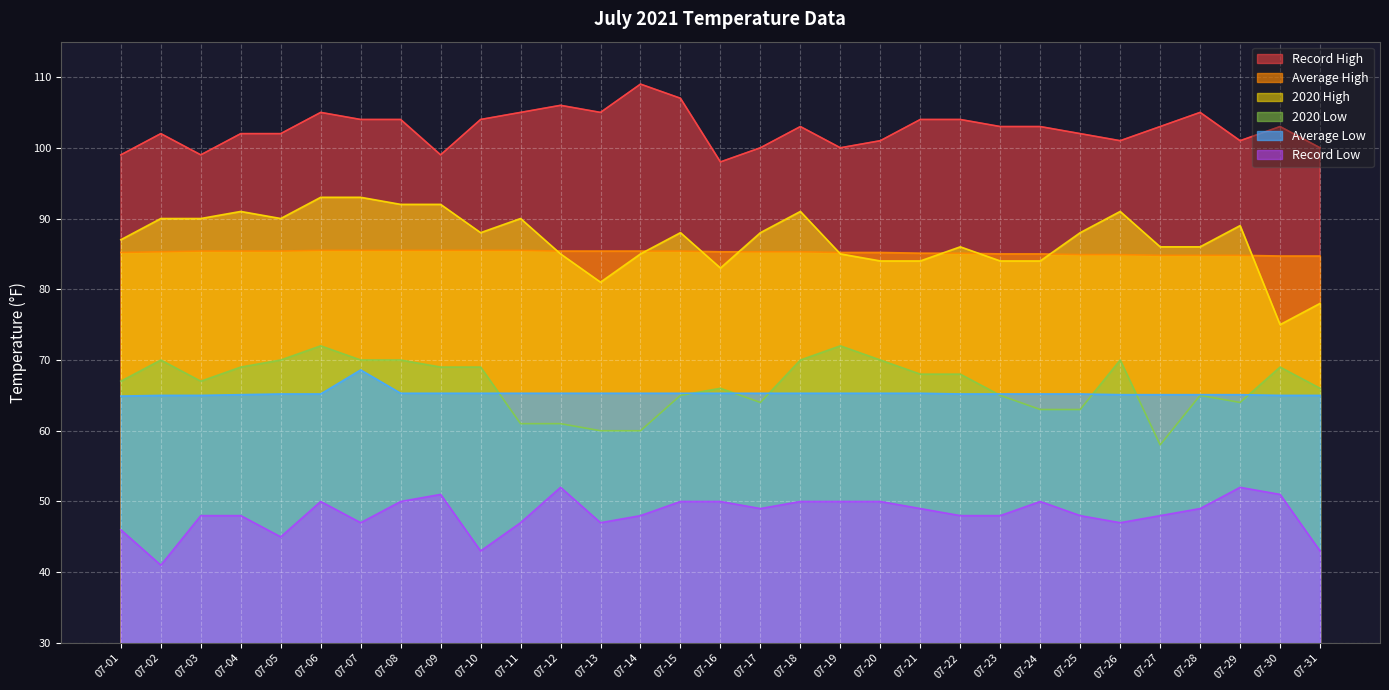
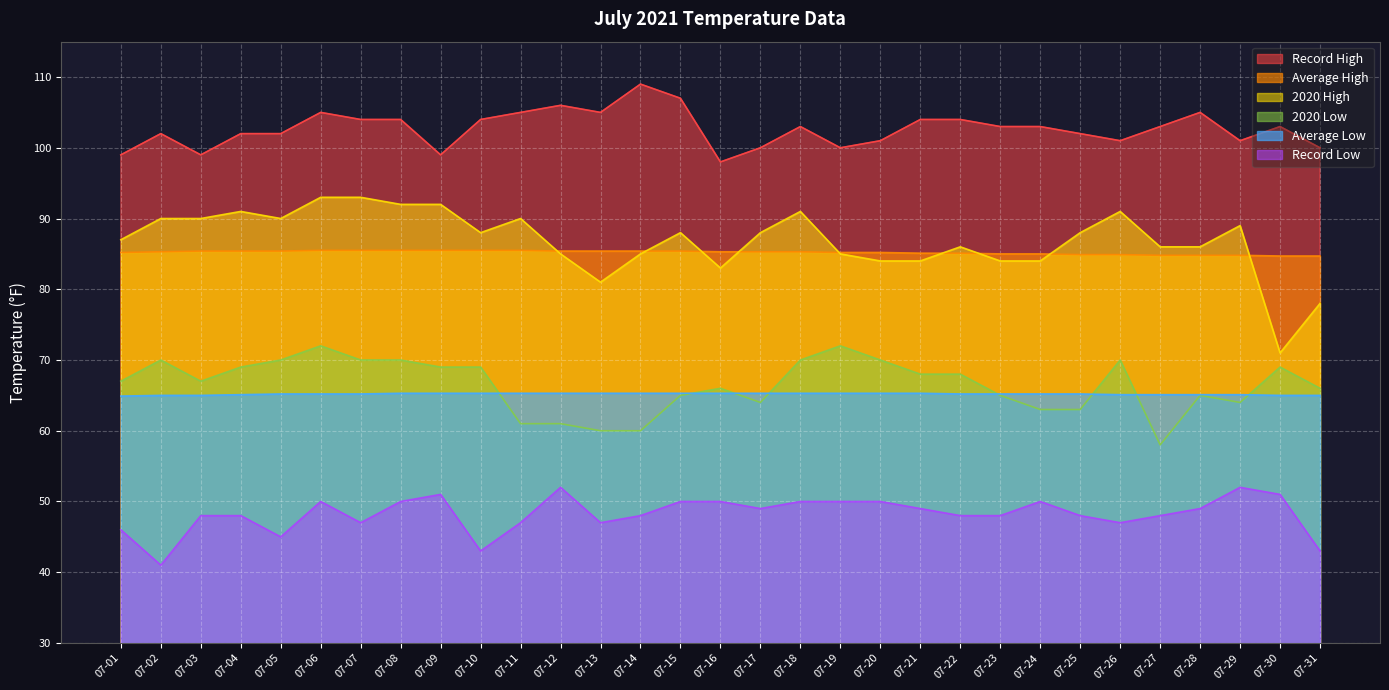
  {
    "Record High": {
      "07-01": 99,
      "07-02": 102,
      "07-03": 99,
      "07-04": 102,
      "07-05": 102,
      "07-06": 105,
      "07-07": 104,
      "07-08": 104,
      "07-09": 99,
      "07-10": 104,
      "07-11": 105,
      "07-12": 106,
      "07-13": 105,
      "07-14": 109,
      "07-15": 107,
      "07-16": 98,
      "07-17": 100,
      "07-18": 103,
      "07-19": 100,
      "07-20": 101,
      "07-21": 104,
      "07-22": 104,
      "07-23": 103,
      "07-24": 103,
      "07-25": 102,
      "07-26": 101,
      "07-27": 103,
      "07-28": 105,
      "07-29": 101
    },
    "Average High": {
      "07-01": 85,
      "07-02": 85,
      "07-03": 85,
      "07-04": 85,
      "07-05": 85,
      "07-06": 86,
      "07-07": 86,
      "07-08": 86,
      "07-09": 86,
      "07-10": 86,
      "07-11": 86,
      "07-12": 85,
      "07-13": 85,
      "07-14": 85,
      "07-15": 85,
      "07-16": 85,
      "07-17": 85,
      "07-18": 85,
      "07-20": 85,
      "07-21": 85,
      "07-22": 85,
      "07-23": 85,
      "07-24": 85,
      "07-25": 85,
      "07-26": 85,
      "07-27": 85,
      "07-28": 85,
      "07-29": 85,
      "07-30": 85,
      "07-31": 85
    },
    "2020 High": {
      "07-01": 87,
      "07-02": 90,
      "07-03": 90,
      "07-04": 91,
      "07-05": 90,
      "07-06": 93,
      "07-07": 93,
      "07-08": 92,
      "07-09": 92,
      "07-10": 88,
      "07-11": 90,
      "07-12": 85,
      "07-13": 81,
      "07-14": 85,
      "07-15": 88,
      "07-16": 83,
      "07-17": 88,
      "07-18": 91,
      "07-20": 84,
      "07-21": 84,
      "07-22": 86,
      "07-23": 84,
      "07-24": 84,
      "07-25": 88,
      "07-26": 91,
      "07-27": 86,
      "07-28": 86,
      "07-29": 89,
-     "07-30": 75,
+     "07-30": 71,
      "07-31": 78
    },
    "2020 Low": {
      "07-01": 67,
      "07-02": 70,
      "07-03": 67,
      "07-04": 69,
      "07-05": 70,
      "07-06": 72,
      "07-07": 70,
      "07-08": 70,
      "07-09": 69,
      "07-10": 69,
      "07-11": 61,
      "07-12": 61,
      "07-13": 60,
      "07-14": 60,
      "07-16": 66,
      "07-17": 64,
      "07-18": 70,
      "07-19": 72,
      "07-20": 70,
      "07-21": 68,
      "07-22": 68,
      "07-24": 63,
      "07-25": 63,
      "07-26": 70,
      "07-27": 58,
      "07-29": 64,
      "07-30": 69,
      "07-31": 66
    },
    "Average Low": {
      "07-01": 65,
      "07-02": 65,
      "07-03": 65,
      "07-04": 65,
      "07-05": 65,
      "07-06": 65,
-     "07-07": 69,
+     "07-07": 65,
      "07-08": 65,
      "07-09": 65,
      "07-10": 65,
      "07-11": 65,
      "07-12": 65,
      "07-13": 65,
      "07-14": 65,
      "07-16": 65,
      "07-17": 65,
      "07-18": 65,
      "07-19": 65,
      "07-20": 65,
      "07-21": 65,
      "07-22": 65,
      "07-24": 65,
      "07-25": 65,
      "07-26": 65,
      "07-27": 65,
      "07-29": 65,
      "07-30": 65,
      "07-31": 65
    },
    "Record Low": {
      "07-01": 46,
      "07-02": 41,
      "07-03": 48,
      "07-04": 48,
      "07-05": 45,
      "07-06": 50,
      "07-07": 47,
      "07-08": 50,
      "07-09": 51,
      "07-10": 43,
      "07-11": 47,
      "07-12": 52,
      "07-13": 47,
      "07-14": 48,
      "07-15": 50,
      "07-16": 50,
      "07-17": 49,
      "07-18": 50,
      "07-19": 50,
      "07-20": 50,
      "07-21": 49,
      "07-22": 48,
      "07-23": 48,
      "07-24": 50,
      "07-25": 48,
      "07-26": 47,
      "07-27": 48,
      "07-28": 49,
      "07-29": 52,
      "07-30": 51,
      "07-31": 43
    }
  }
